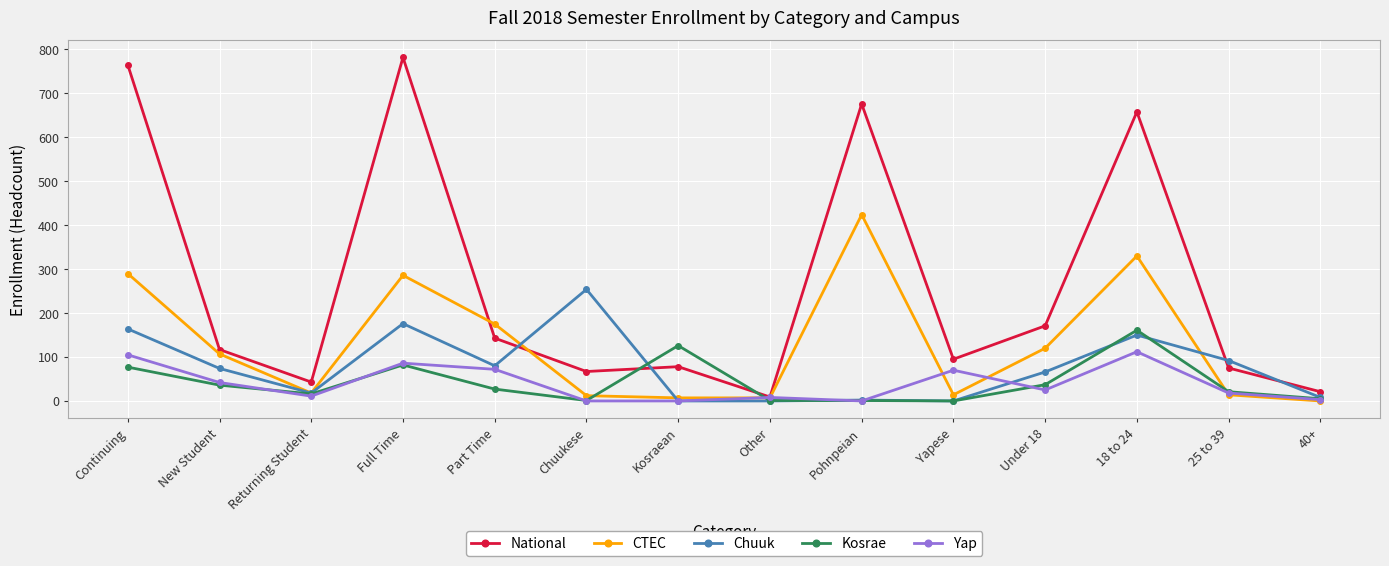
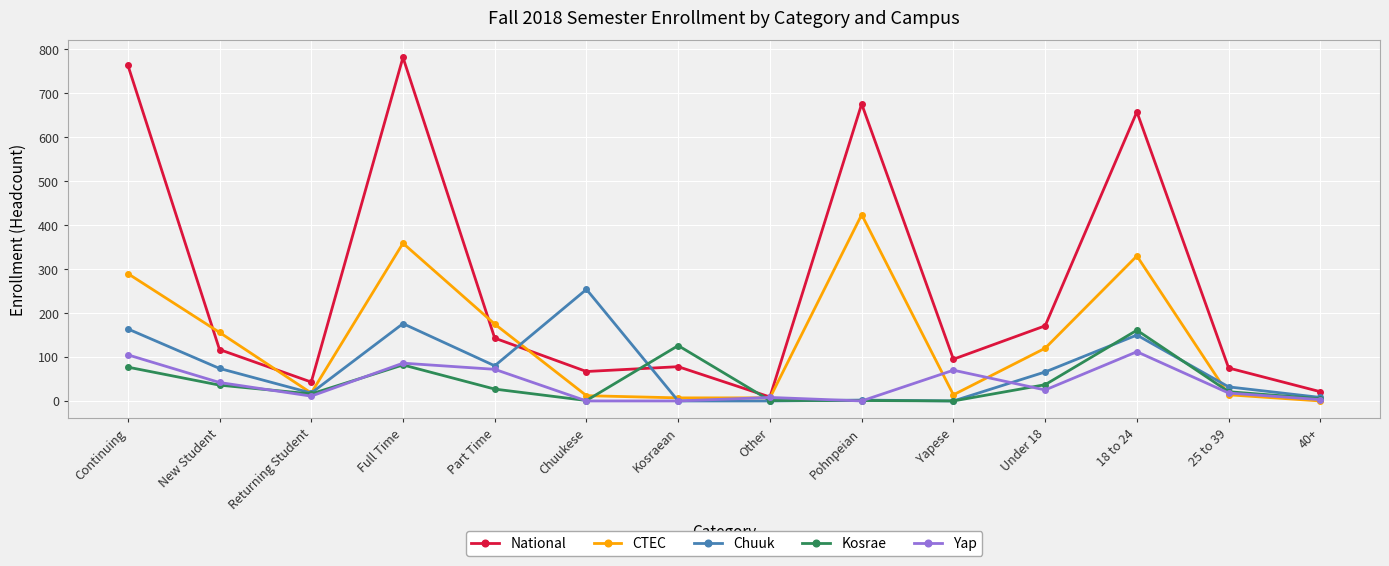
  {
    "National": {
      "Continuing": 770,
      "New Student": 120,
      "Returning Student": 40,
      "Full Time": 780,
      "Part Time": 140,
      "Chuukese": 70,
      "Kosraean": 80,
      "Pohnpeian": 680,
      "Yapese": 100,
      "Under 18": 170,
      "18 to 24": 660,
      "25 to 39": 80,
      "40+": 20
    },
    "CTEC": {
      "Continuing": 290,
-     "New Student": 110,
-     "Full Time": 290,
+     "New Student": 160,
+     "Full Time": 360,
      "Part Time": 180,
      "Chuukese": 10,
      "Kosraean": 10,
      "Pohnpeian": 420,
      "Yapese": 10,
      "Under 18": 120,
      "18 to 24": 330
    },
    "Chuuk": {
      "Continuing": 160,
      "New Student": 70,
      "Full Time": 180,
      "Part Time": 80,
      "Chuukese": 250,
      "Under 18": 70,
      "18 to 24": 150,
-     "25 to 39": 90
+     "25 to 39": 30
    },
    "Kosrae": {
      "Continuing": 80,
      "New Student": 40,
      "Part Time": 30,
      "Kosraean": 130,
      "Under 18": 40,
      "18 to 24": 160
    },
    "Yap": {
      "Continuing": 110,
      "New Student": 40,
      "Part Time": 70,
      "Yapese": 70,
      "Under 18": 30,
      "18 to 24": 110
    }
  }
